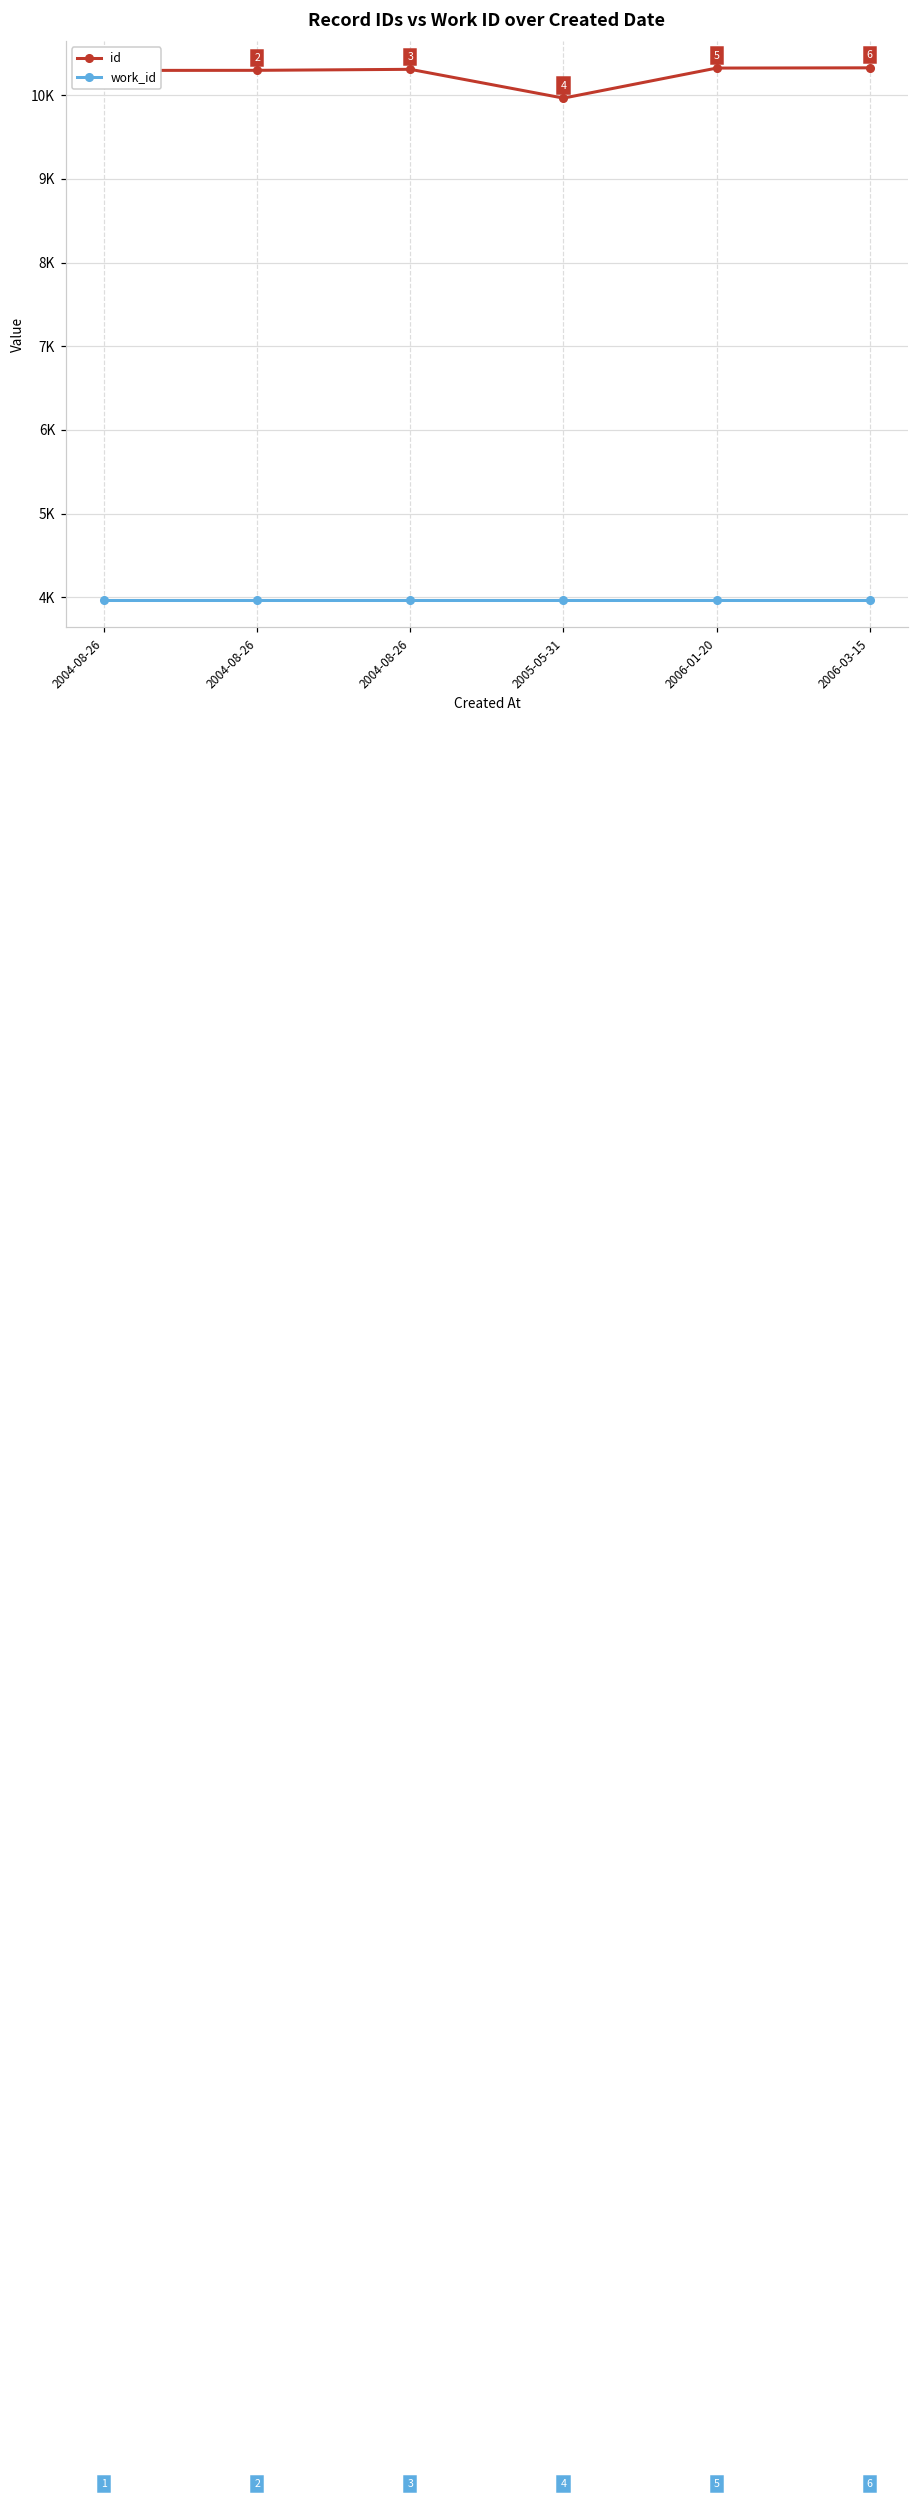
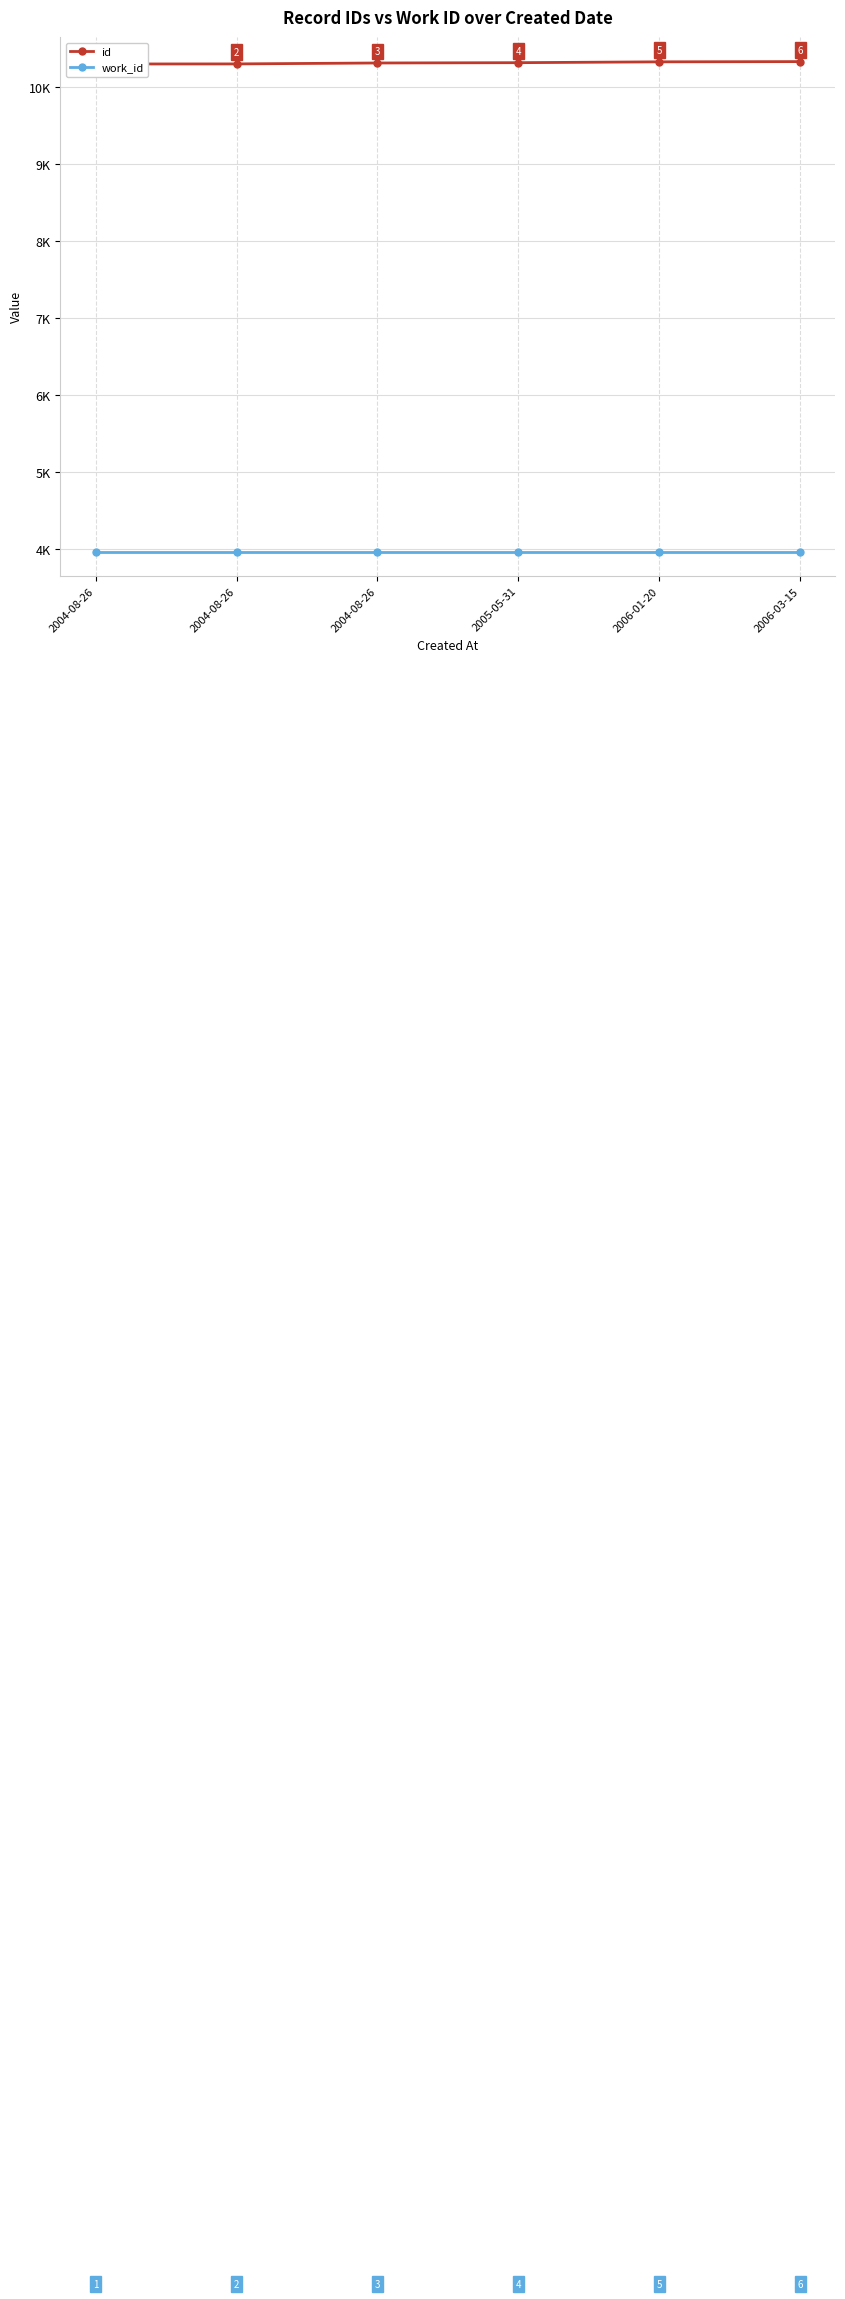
  {
    "id": {
-     "2005-05-31": 10000
+     "2005-05-31": 10300
    },
    "work_id": {
      "2005-05-31": 4000,
      "2006-01-20": 4000,
      "2006-03-15": 4000
    }
  }
